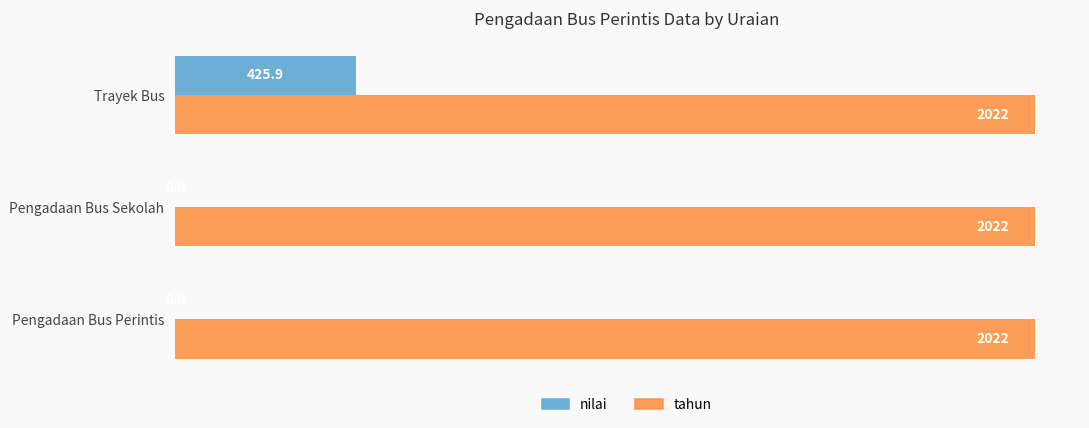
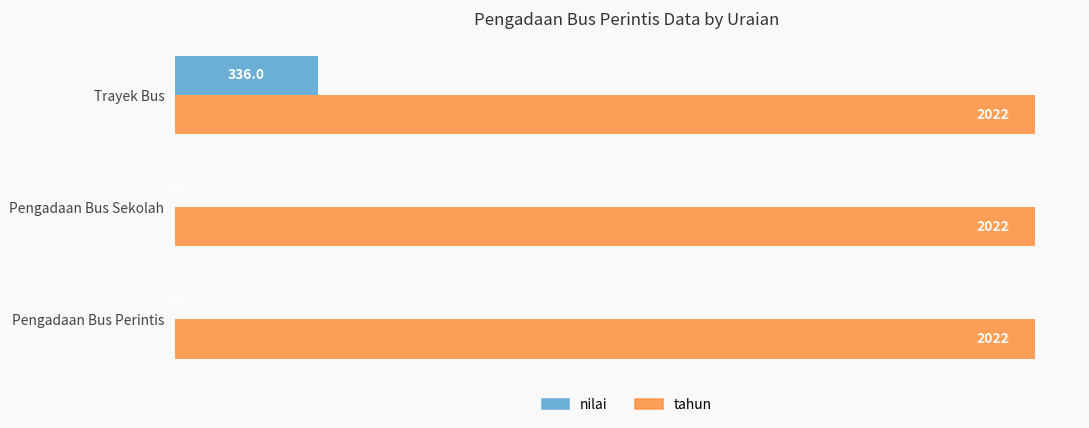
  {
    "nilai": {
-     "Trayek Bus": 425.9
+     "Trayek Bus": 336.0
    },
    "tahun": {
      "Trayek Bus": 2022,
      "Pengadaan Bus Sekolah": 2022,
      "Pengadaan Bus Perintis": 2022
    }
  }
